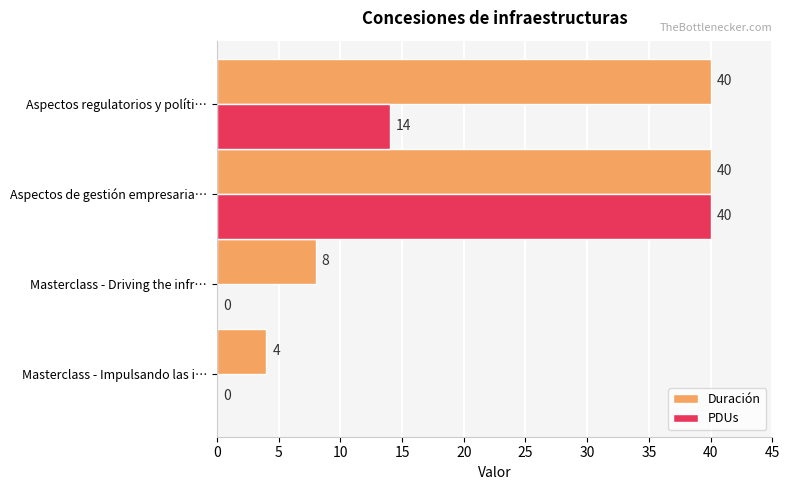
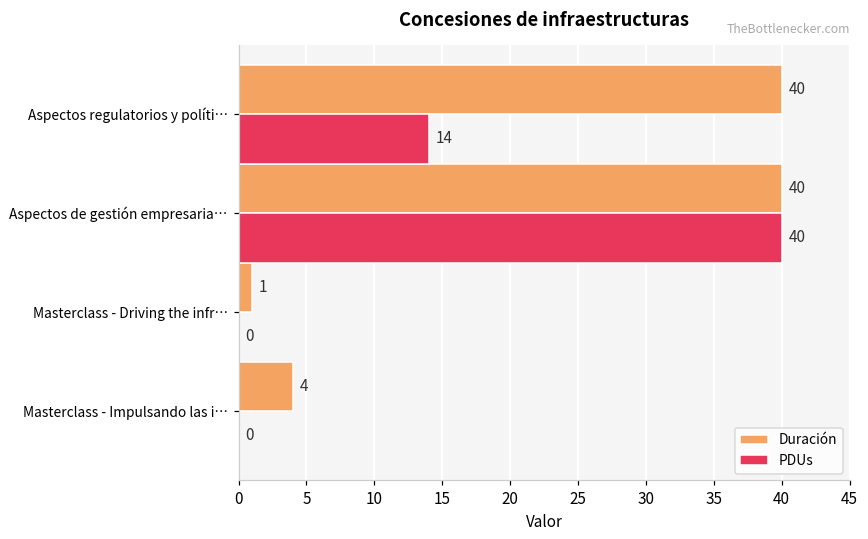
  {
    "Duración": {
      "Aspectos regulatorios y políti…": 40,
      "Aspectos de gestión empresaria…": 40,
-     "Masterclass - Driving the infr…": 8,
+     "Masterclass - Driving the infr…": 1,
      "Masterclass - Impulsando las i…": 4
    },
    "PDUs": {
      "Aspectos regulatorios y políti…": 14,
      "Aspectos de gestión empresaria…": 40,
      "Masterclass - Driving the infr…": 0,
      "Masterclass - Impulsando las i…": 0
    }
  }
